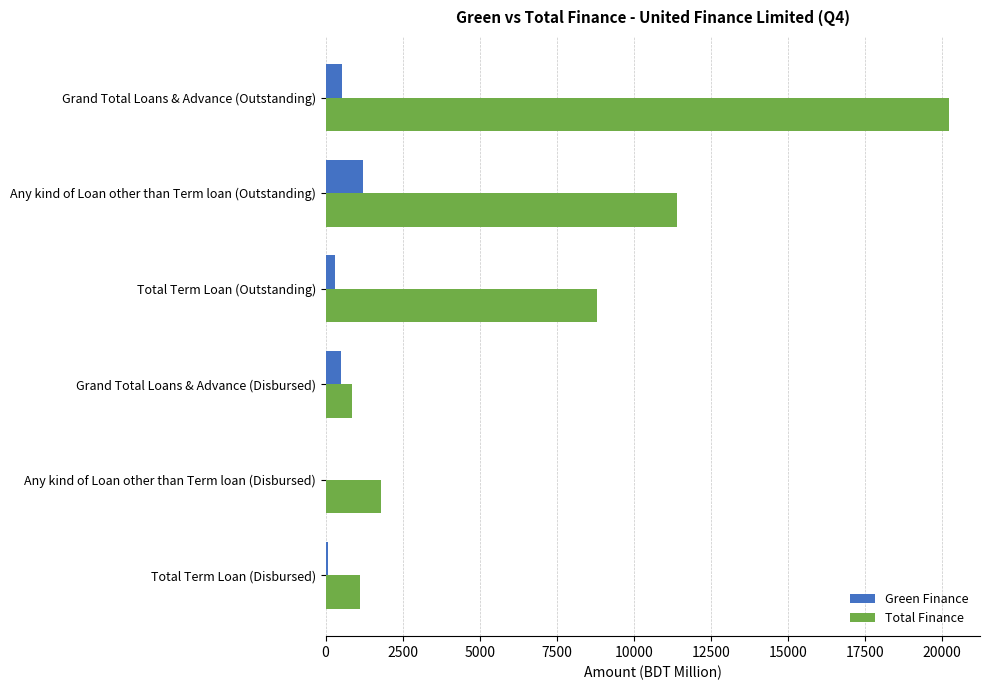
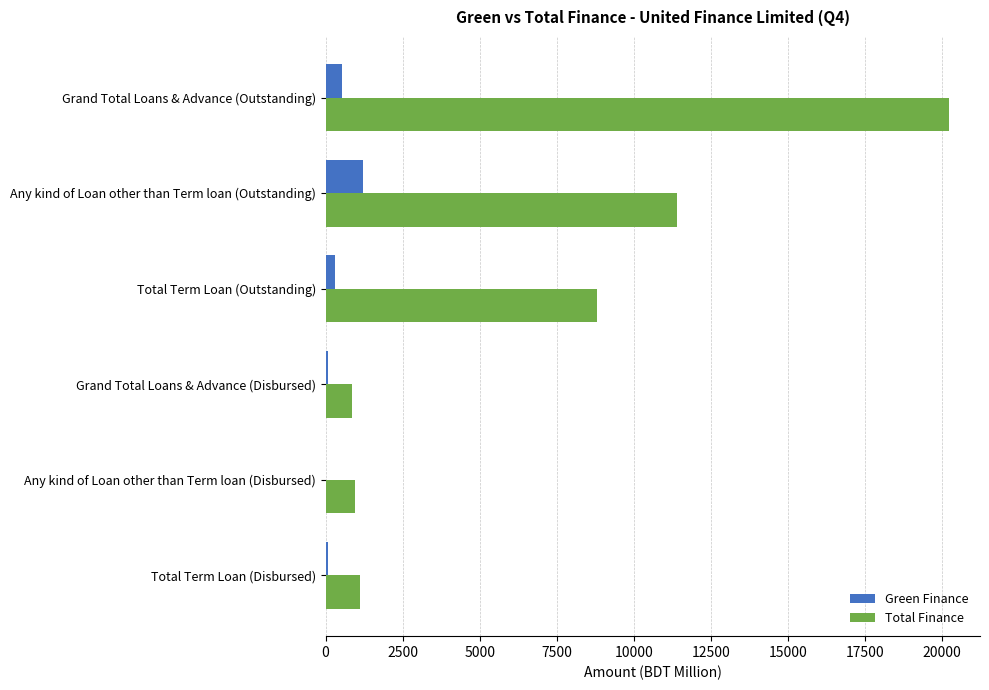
  {
    "Green Finance": {
      "Grand Total Loans & Advance (Outstanding)": 500,
      "Any kind of Loan other than Term loan (Outstanding)": 1200,
      "Total Term Loan (Outstanding)": 300,
-     "Grand Total Loans & Advance (Disbursed)": 500,
+     "Grand Total Loans & Advance (Disbursed)": 100,
      "Any kind of Loan other than Term loan (Disbursed)": 0,
      "Total Term Loan (Disbursed)": 100
    },
    "Total Finance": {
      "Grand Total Loans & Advance (Outstanding)": 20200,
      "Any kind of Loan other than Term loan (Outstanding)": 11400,
      "Total Term Loan (Outstanding)": 8800,
      "Grand Total Loans & Advance (Disbursed)": 900,
-     "Any kind of Loan other than Term loan (Disbursed)": 1800,
+     "Any kind of Loan other than Term loan (Disbursed)": 1000,
      "Total Term Loan (Disbursed)": 1100
    }
  }
